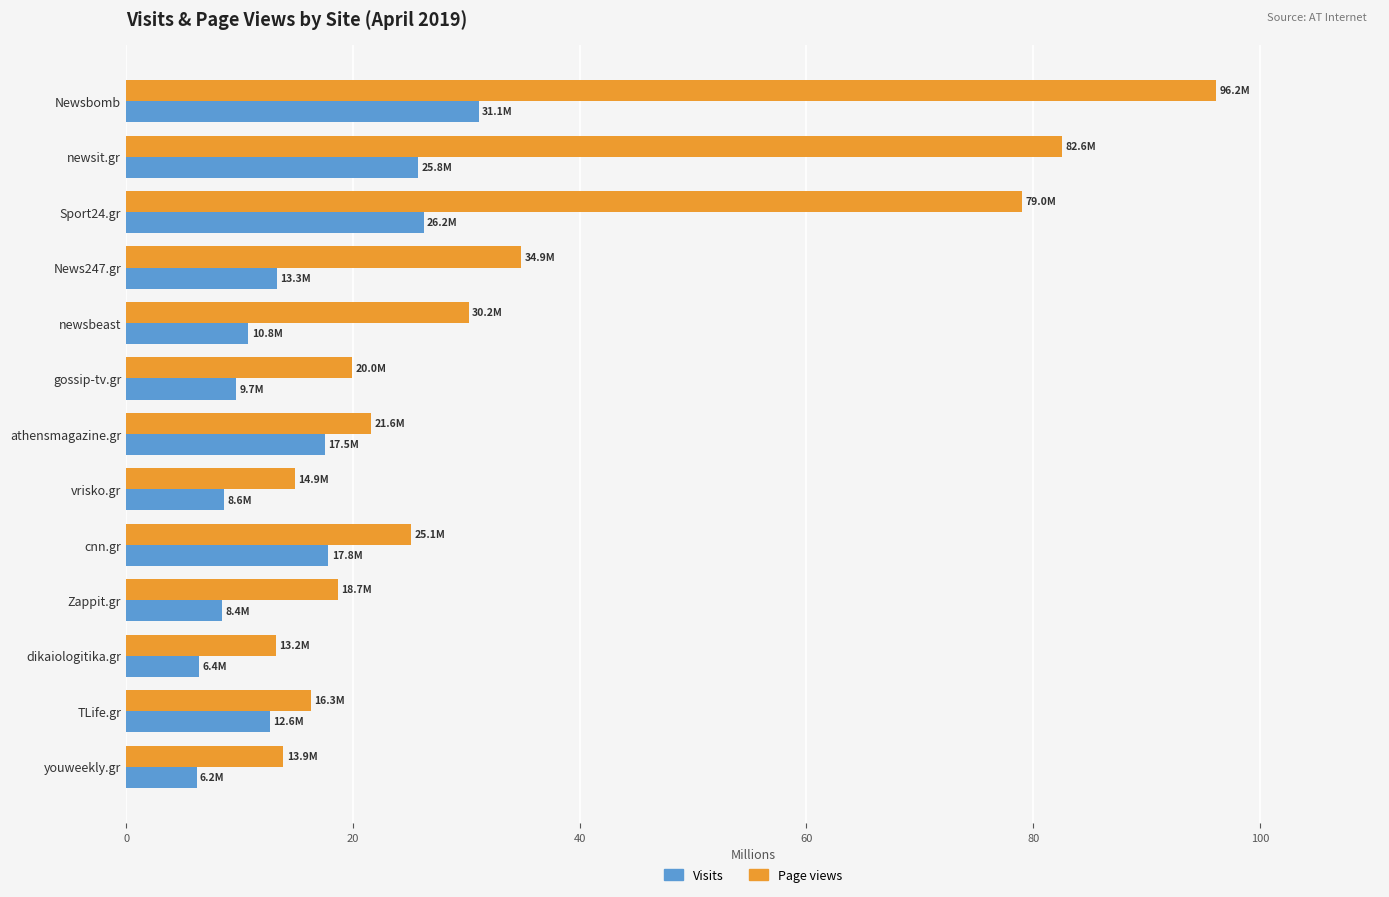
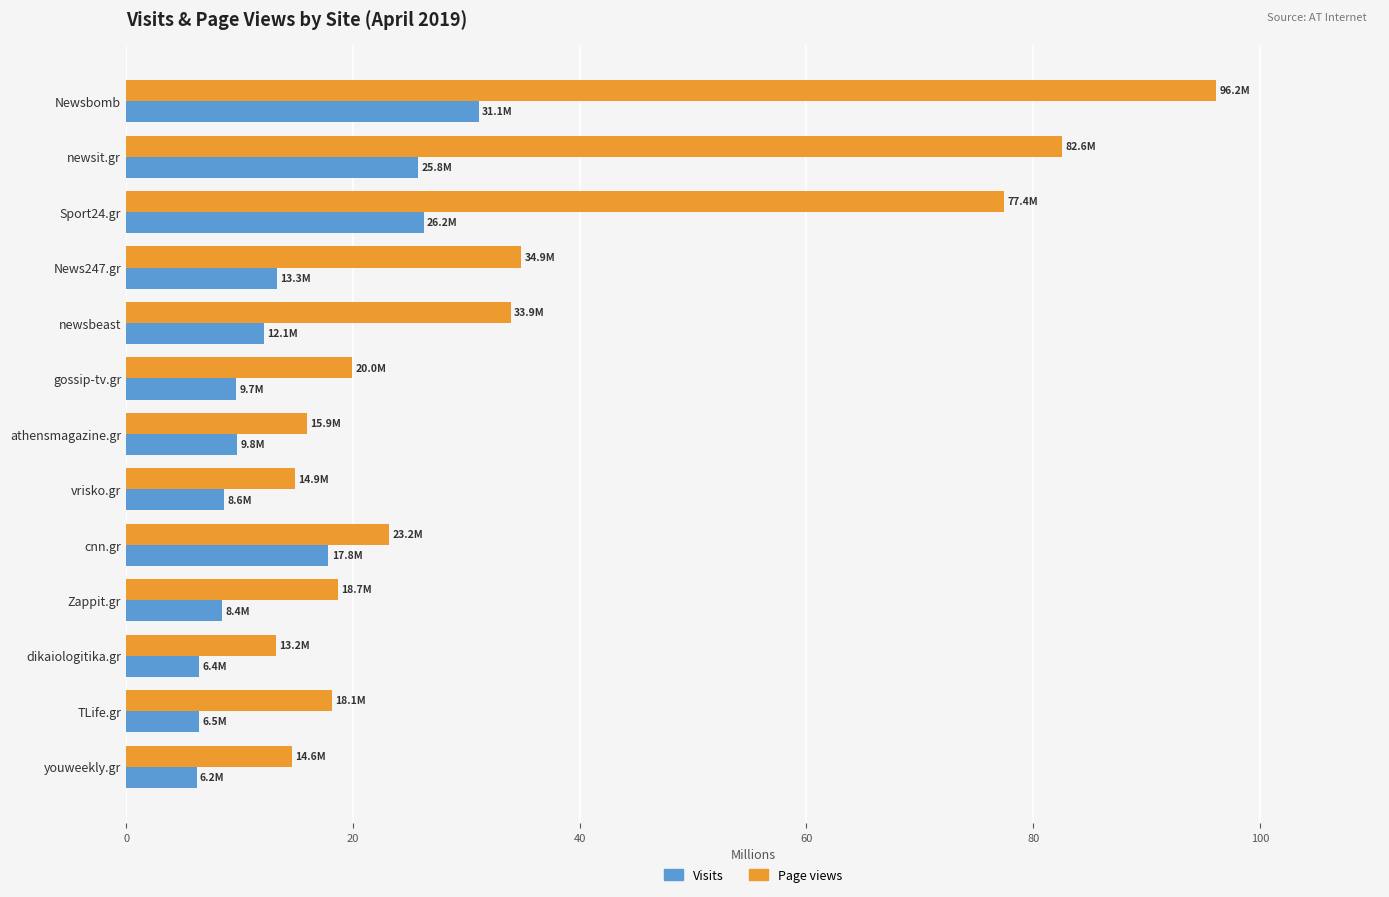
  {
    "Visits": {
      "Newsbomb": "31.1M",
      "newsit.gr": "25.8M",
      "Sport24.gr": "26.2M",
      "News247.gr": "13.3M",
-     "newsbeast": "10.8M",
+     "newsbeast": "12.1M",
      "gossip-tv.gr": "9.7M",
-     "athensmagazine.gr": "17.5M",
+     "athensmagazine.gr": "9.8M",
      "vrisko.gr": "8.6M",
      "cnn.gr": "17.8M",
      "Zappit.gr": "8.4M",
      "dikaiologitika.gr": "6.4M",
-     "TLife.gr": "12.6M",
+     "TLife.gr": "6.5M",
      "youweekly.gr": "6.2M"
    },
    "Page views": {
      "Newsbomb": "96.2M",
      "newsit.gr": "82.6M",
-     "Sport24.gr": "79.0M",
+     "Sport24.gr": "77.4M",
      "News247.gr": "34.9M",
-     "newsbeast": "30.2M",
+     "newsbeast": "33.9M",
      "gossip-tv.gr": "20.0M",
-     "athensmagazine.gr": "21.6M",
+     "athensmagazine.gr": "15.9M",
      "vrisko.gr": "14.9M",
-     "cnn.gr": "25.1M",
+     "cnn.gr": "23.2M",
      "Zappit.gr": "18.7M",
      "dikaiologitika.gr": "13.2M",
-     "TLife.gr": "16.3M",
-     "youweekly.gr": "13.9M"
+     "TLife.gr": "18.1M",
+     "youweekly.gr": "14.6M"
    }
  }
